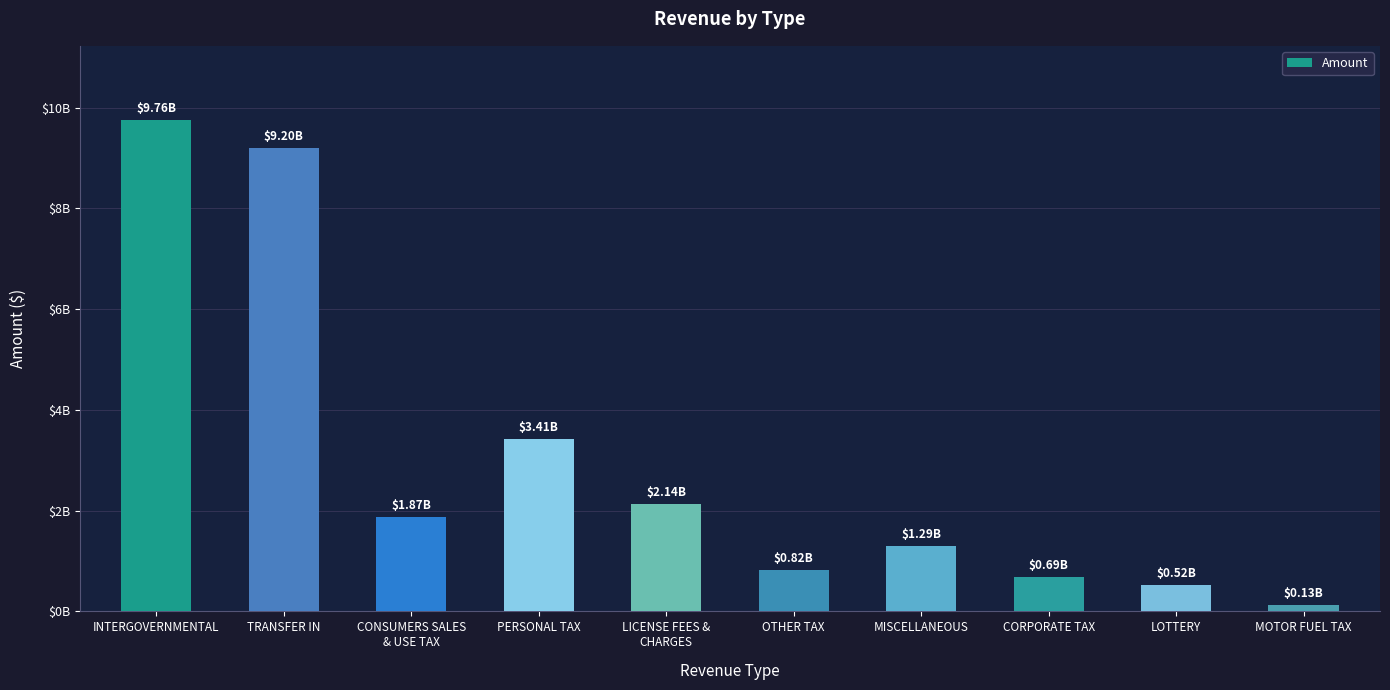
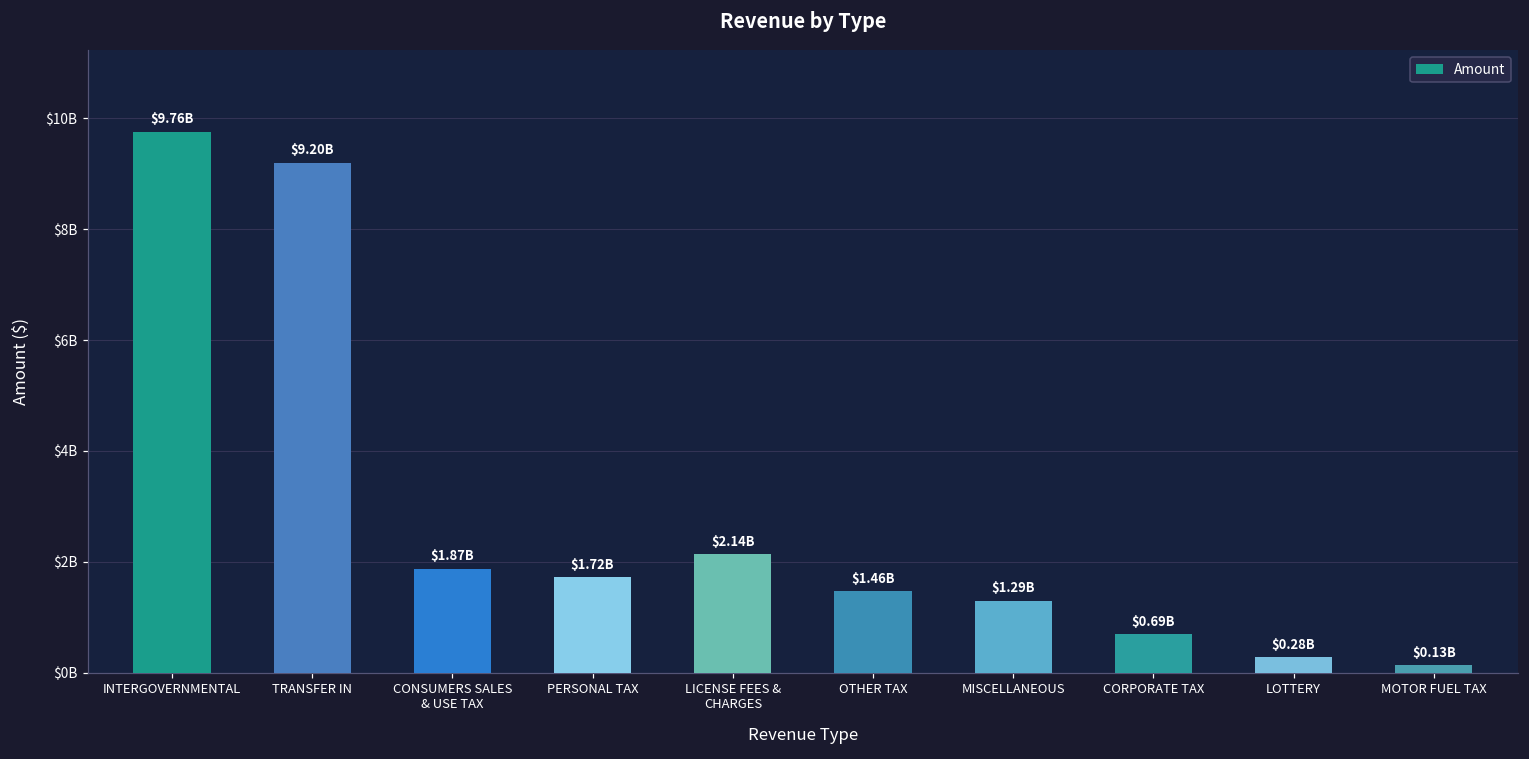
  {
    "INTERGOVERNMENTAL": "$9.76B",
    "TRANSFER IN": "$9.20B",
    "CONSUMERS SALES & USE TAX": "$1.87B",
-   "PERSONAL TAX": "$3.41B",
+   "PERSONAL TAX": "$1.72B",
    "LICENSE FEES & CHARGES": "$2.14B",
-   "OTHER TAX": "$0.82B",
+   "OTHER TAX": "$1.46B",
    "MISCELLANEOUS": "$1.29B",
    "CORPORATE TAX": "$0.69B",
-   "LOTTERY": "$0.52B",
+   "LOTTERY": "$0.28B",
    "MOTOR FUEL TAX": "$0.13B"
  }
